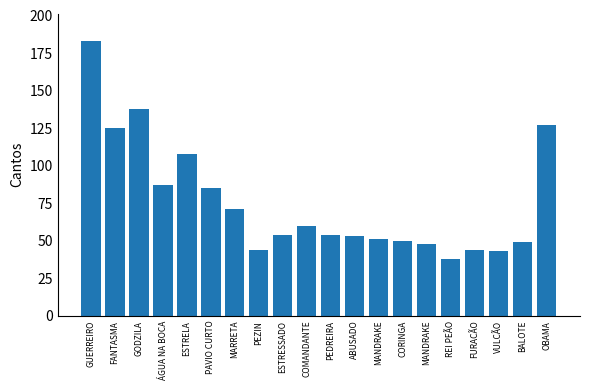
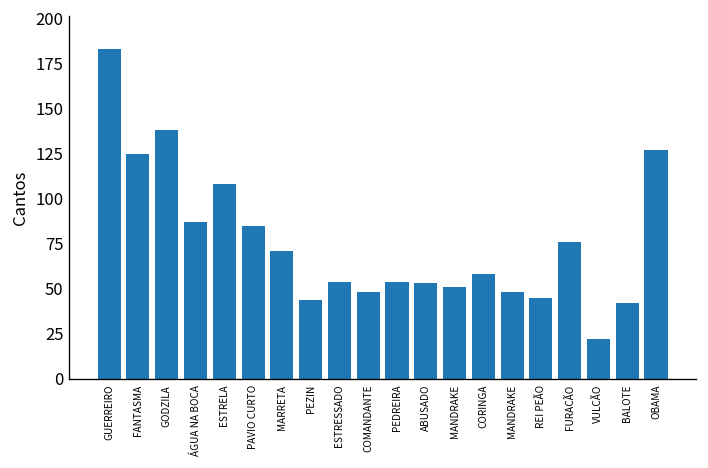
  {
    "GUERREIRO": 183,
    "FANTASMA": 125,
    "GODZILA": 138,
    "ÁGUA NA BOCA": 87,
    "ESTRELA": 108,
    "PAVIO CURTO": 85,
    "MARRETA": 71,
    "PEZIN": 44,
    "ESTRESSADO": 54,
-   "COMANDANTE": 60,
+   "COMANDANTE": 48,
    "PEDREIRA": 54,
    "ABUSADO": 53,
-   "CORINGA": 50,
-   "REI PEÃO": 38,
-   "FURACÃO": 44,
-   "VULCÃO": 43,
-   "BALOTE": 49,
+   "CORINGA": 58,
+   "REI PEÃO": 45,
+   "FURACÃO": 76,
+   "VULCÃO": 22,
+   "BALOTE": 42,
    "OBAMA": 127
  }
